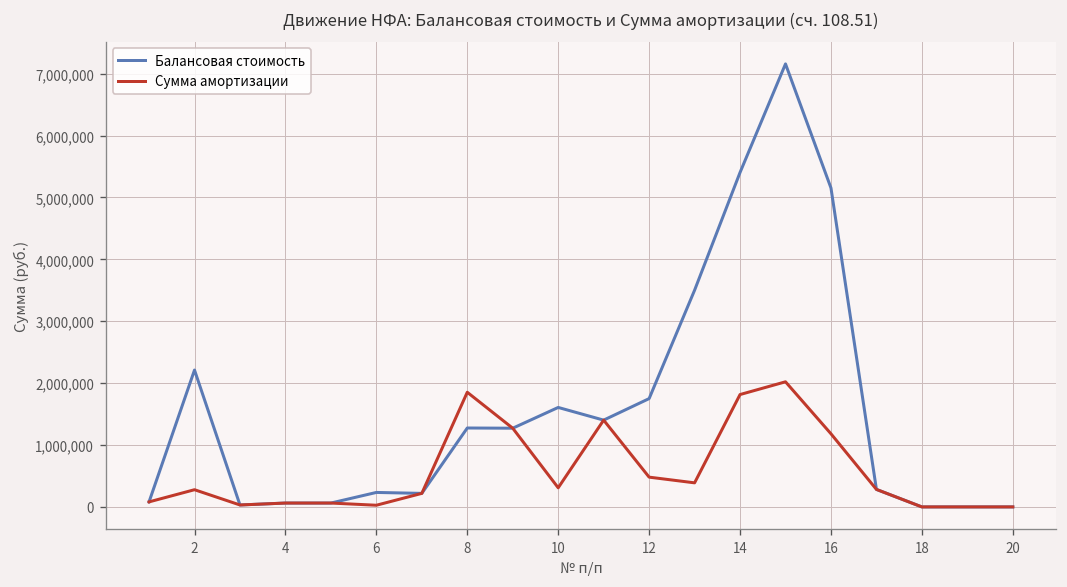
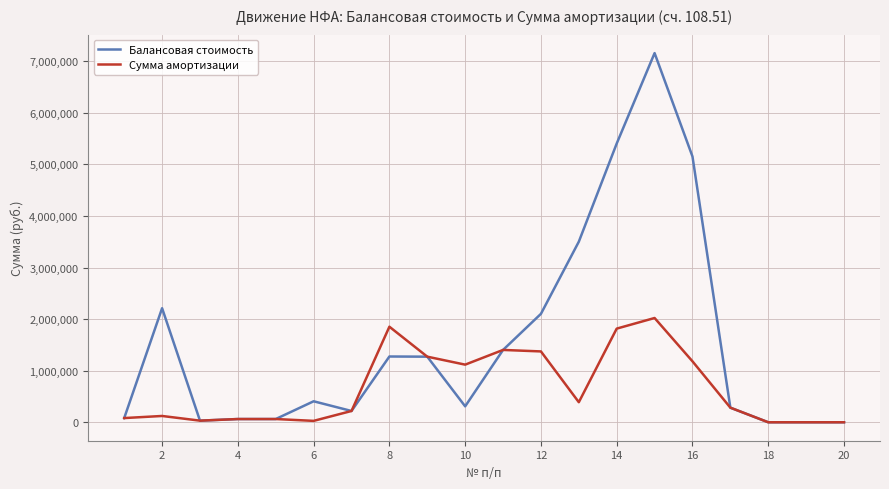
  {
    "Балансовая стоимость": {
      "2": "2,200,000",
-     "6": "200,000",
+     "6": "400,000",
      "8": "1,300,000",
-     "10": "1,600,000",
-     "12": "1,800,000",
+     "10": "300,000",
+     "12": "2,100,000",
      "14": "5,400,000",
      "16": "5,200,000"
    },
    "Сумма амортизации": {
-     "2": "300,000",
+     "2": "100,000",
      "6": "0",
      "8": "1,900,000",
-     "10": "300,000",
-     "12": "500,000",
+     "10": "1,100,000",
+     "12": "1,400,000",
      "14": "1,800,000",
      "16": "1,200,000"
    }
  }
